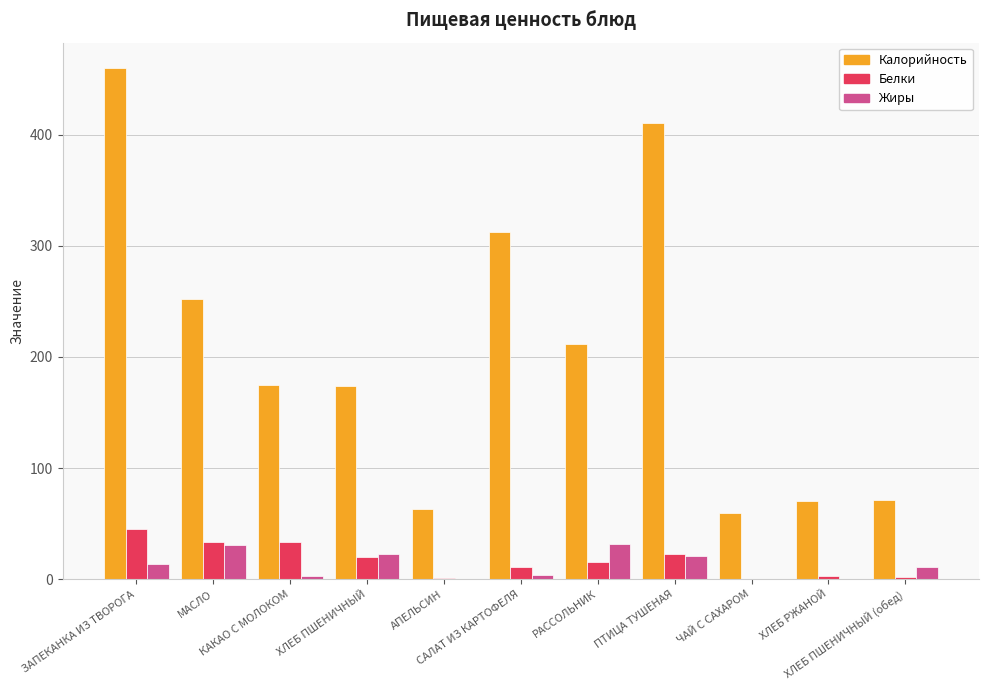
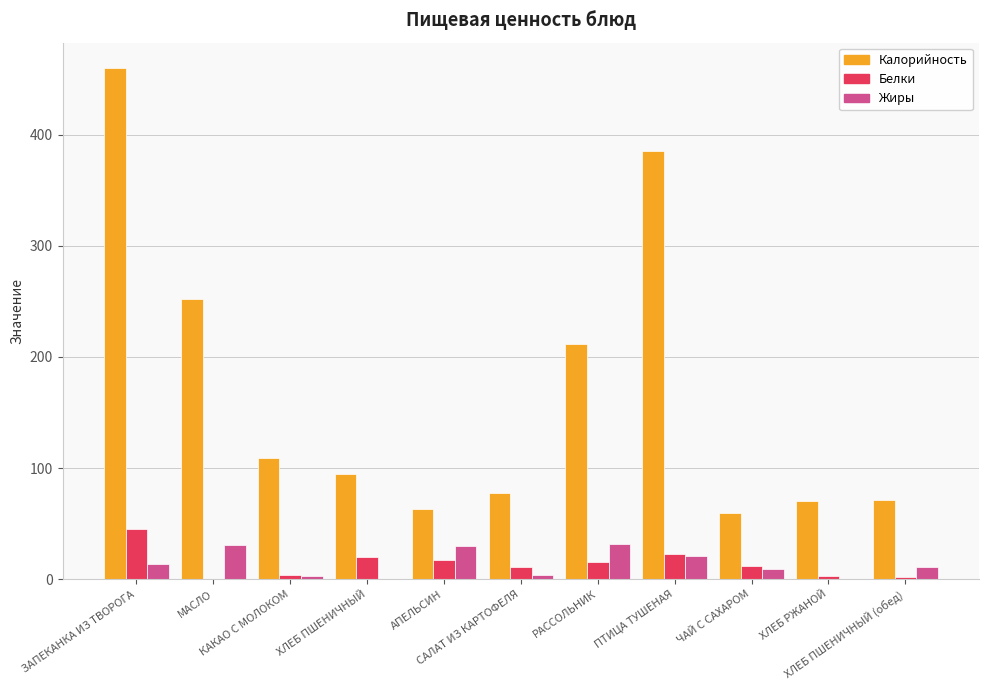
  {
    "Калорийность": {
      "ЗАПЕКАНКА ИЗ ТВОРОГА": 460,
      "МАСЛО": 252,
-     "КАКАО С МОЛОКОМ": 175,
-     "ХЛЕБ ПШЕНИЧНЫЙ": 174,
+     "КАКАО С МОЛОКОМ": 109,
+     "ХЛЕБ ПШЕНИЧНЫЙ": 95,
      "АПЕЛЬСИН": 63,
-     "САЛАТ ИЗ КАРТОФЕЛЯ": 312,
+     "САЛАТ ИЗ КАРТОФЕЛЯ": 77,
      "РАССОЛЬНИК": 212,
-     "ПТИЦА ТУШЕНАЯ": 410,
+     "ПТИЦА ТУШЕНАЯ": 385,
      "ЧАЙ С САХАРОМ": 60,
      "ХЛЕБ РЖАНОЙ": 71,
      "ХЛЕБ ПШЕНИЧНЫЙ (обед)": 71
    },
    "Белки": {
      "ЗАПЕКАНКА ИЗ ТВОРОГА": 46,
-     "МАСЛО": 33,
-     "КАКАО С МОЛОКОМ": 33,
+     "МАСЛО": 0,
+     "КАКАО С МОЛОКОМ": 4,
      "ХЛЕБ ПШЕНИЧНЫЙ": 20,
-     "АПЕЛЬСИН": 1,
+     "АПЕЛЬСИН": 17,
      "САЛАТ ИЗ КАРТОФЕЛЯ": 11,
      "РАССОЛЬНИК": 16,
      "ПТИЦА ТУШЕНАЯ": 22,
-     "ЧАЙ С САХАРОМ": 0,
+     "ЧАЙ С САХАРОМ": 12,
      "ХЛЕБ РЖАНОЙ": 3,
      "ХЛЕБ ПШЕНИЧНЫЙ (обед)": 2
    },
    "Жиры": {
      "ЗАПЕКАНКА ИЗ ТВОРОГА": 14,
      "МАСЛО": 31,
      "КАКАО С МОЛОКОМ": 3,
-     "ХЛЕБ ПШЕНИЧНЫЙ": 23,
-     "АПЕЛЬСИН": 0,
+     "ХЛЕБ ПШЕНИЧНЫЙ": 0,
+     "АПЕЛЬСИН": 30,
      "САЛАТ ИЗ КАРТОФЕЛЯ": 4,
      "РАССОЛЬНИК": 32,
      "ПТИЦА ТУШЕНАЯ": 21,
-     "ЧАЙ С САХАРОМ": 0,
+     "ЧАЙ С САХАРОМ": 9,
      "ХЛЕБ ПШЕНИЧНЫЙ (обед)": 11
    }
  }
